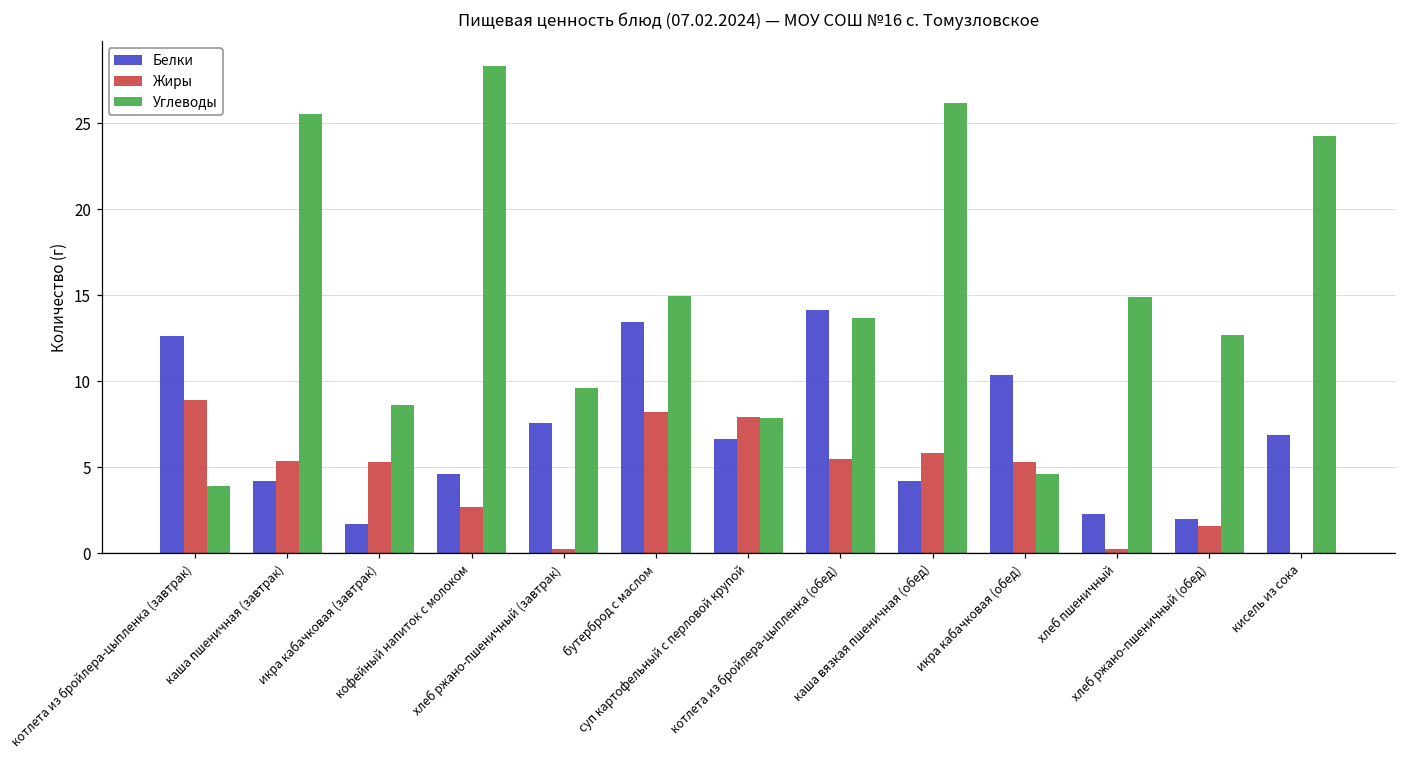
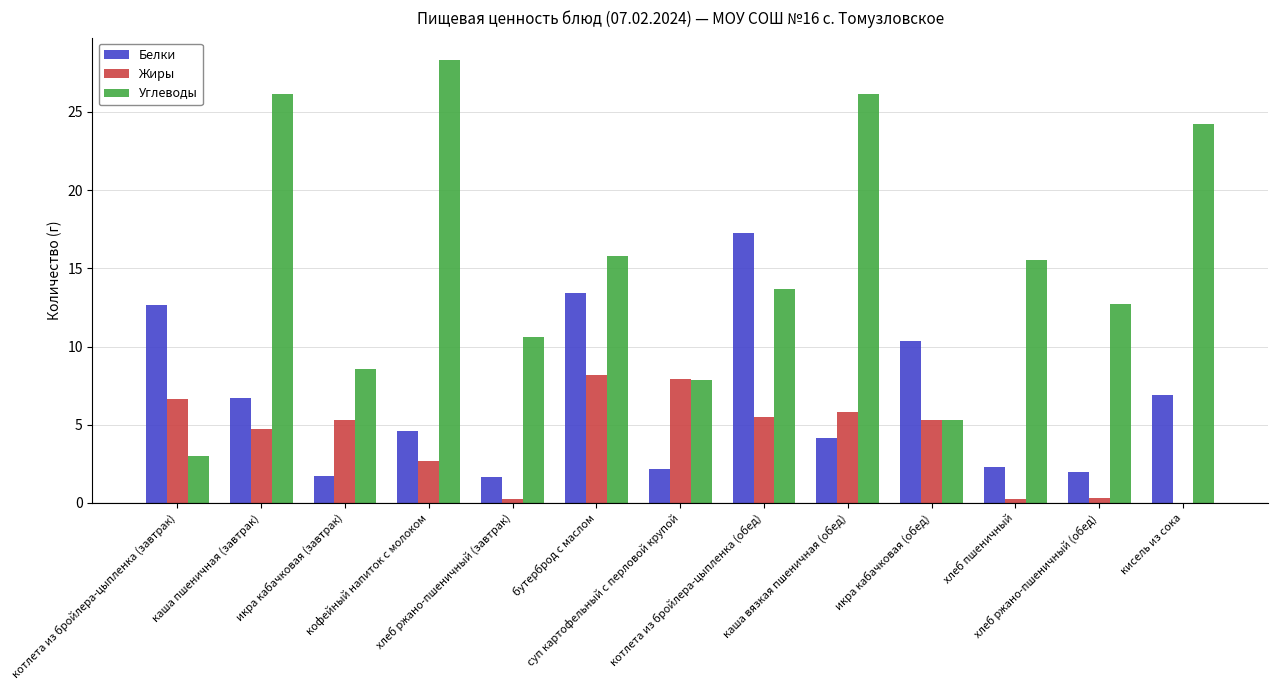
  {
    "Белки": {
      "котлета из бройлера-цыпленка (завтрак)": 12.6,
-     "каша пшеничная (завтрак)": 4.2,
+     "каша пшеничная (завтрак)": 6.7,
      "икра кабачковая (завтрак)": 1.7,
      "кофейный напиток с молоком": 4.6,
-     "хлеб ржано-пшеничный (завтрак)": 7.6,
+     "хлеб ржано-пшеничный (завтрак)": 1.7,
      "бутерброд с маслом": 13.4,
-     "суп картофельный с перловой крупой": 6.7,
-     "котлета из бройлера-цыпленка (обед)": 14.1,
+     "суп картофельный с перловой крупой": 2.2,
+     "котлета из бройлера-цыпленка (обед)": 17.3,
      "каша вязкая пшеничная (обед)": 4.2,
      "икра кабачковая (обед)": 10.4,
      "хлеб пшеничный": 2.3,
      "хлеб ржано-пшеничный (обед)": 2.0,
      "кисель из сока": 6.9
    },
    "Жиры": {
-     "котлета из бройлера-цыпленка (завтрак)": 8.9,
-     "каша пшеничная (завтрак)": 5.4,
+     "котлета из бройлера-цыпленка (завтрак)": 6.6,
+     "каша пшеничная (завтрак)": 4.7,
      "икра кабачковая (завтрак)": 5.3,
      "кофейный напиток с молоком": 2.7,
      "хлеб ржано-пшеничный (завтрак)": 0.3,
      "бутерброд с маслом": 8.2,
      "суп картофельный с перловой крупой": 7.9,
      "котлета из бройлера-цыпленка (обед)": 5.5,
      "каша вязкая пшеничная (обед)": 5.8,
      "икра кабачковая (обед)": 5.3,
      "хлеб пшеничный": 0.3,
-     "хлеб ржано-пшеничный (обед)": 1.6,
+     "хлеб ржано-пшеничный (обед)": 0.3,
      "кисель из сока": 0.0
    },
    "Углеводы": {
-     "котлета из бройлера-цыпленка (завтрак)": 3.9,
-     "каша пшеничная (завтрак)": 25.6,
+     "котлета из бройлера-цыпленка (завтрак)": 3.0,
+     "каша пшеничная (завтрак)": 26.2,
      "икра кабачковая (завтрак)": 8.6,
      "кофейный напиток с молоком": 28.3,
-     "хлеб ржано-пшеничный (завтрак)": 9.6,
-     "бутерброд с маслом": 15.0,
+     "хлеб ржано-пшеничный (завтрак)": 10.6,
+     "бутерброд с маслом": 15.8,
      "суп картофельный с перловой крупой": 7.9,
      "котлета из бройлера-цыпленка (обед)": 13.7,
      "каша вязкая пшеничная (обед)": 26.2,
-     "икра кабачковая (обед)": 4.6,
-     "хлеб пшеничный": 14.9,
+     "икра кабачковая (обед)": 5.3,
+     "хлеб пшеничный": 15.6,
      "хлеб ржано-пшеничный (обед)": 12.7,
      "кисель из сока": 24.3
    }
  }
